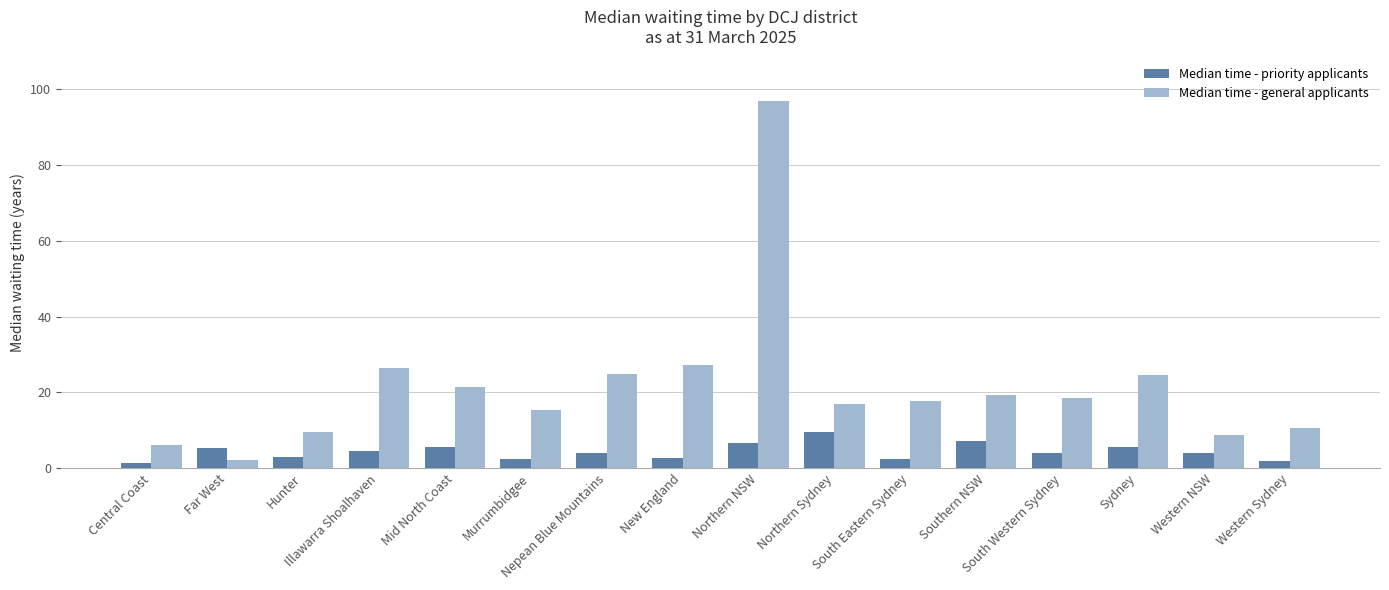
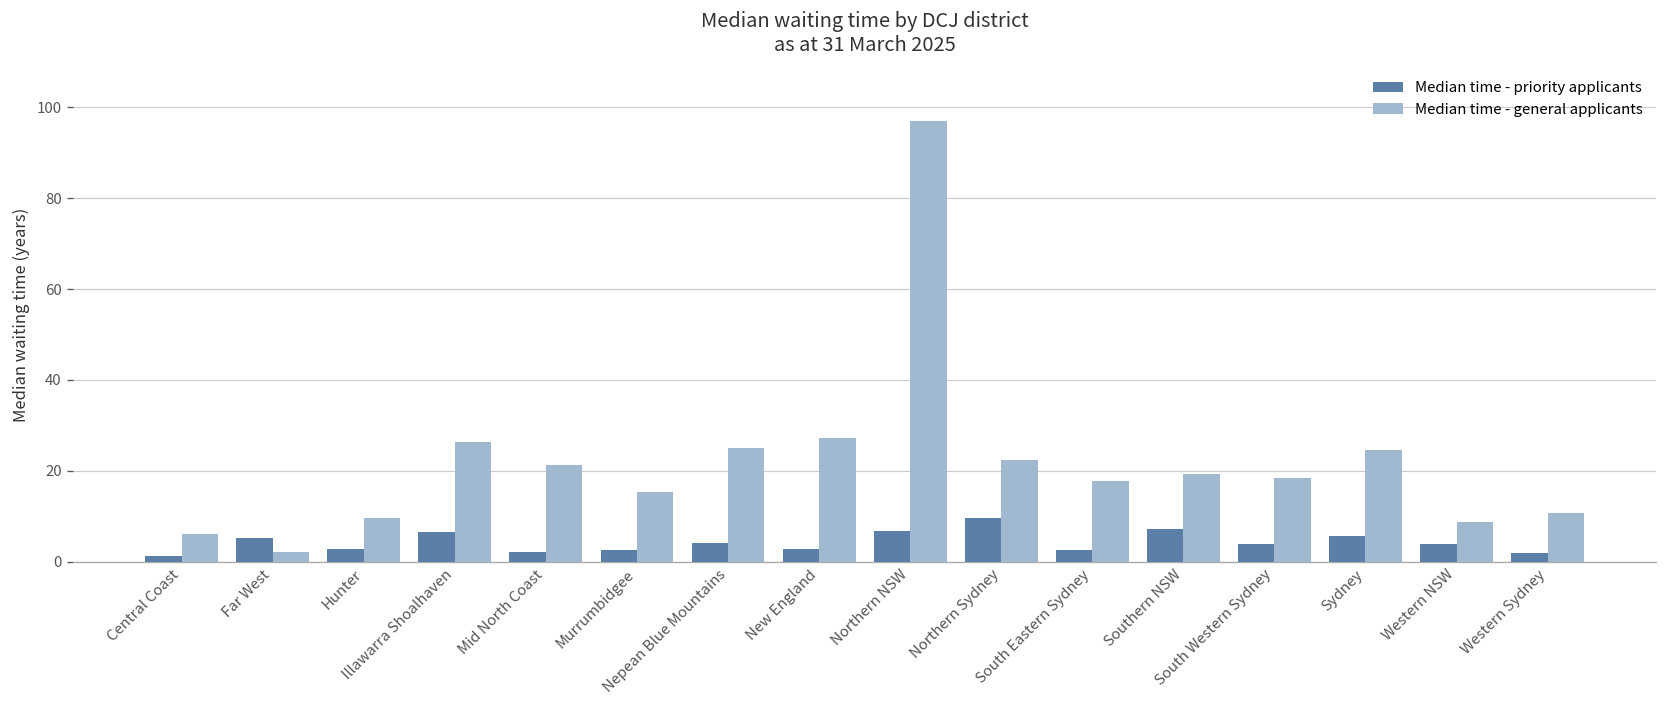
  {
    "Median time - priority applicants": {
      "Central Coast": 1,
      "Far West": 5,
      "Hunter": 3,
-     "Illawarra Shoalhaven": 4,
-     "Mid North Coast": 6,
+     "Illawarra Shoalhaven": 7,
+     "Mid North Coast": 2,
      "Murrumbidgee": 3,
      "Nepean Blue Mountains": 4,
      "New England": 3,
      "Northern NSW": 7,
      "Northern Sydney": 10,
      "South Eastern Sydney": 3,
      "Southern NSW": 7,
      "South Western Sydney": 4,
      "Sydney": 6,
      "Western NSW": 4,
      "Western Sydney": 2
    },
    "Median time - general applicants": {
      "Central Coast": 6,
      "Far West": 2,
      "Hunter": 10,
      "Illawarra Shoalhaven": 26,
      "Mid North Coast": 21,
      "Murrumbidgee": 15,
      "Nepean Blue Mountains": 25,
      "New England": 27,
      "Northern NSW": 97,
-     "Northern Sydney": 17,
+     "Northern Sydney": 22,
      "South Eastern Sydney": 18,
      "Southern NSW": 19,
      "South Western Sydney": 18,
      "Sydney": 25,
      "Western NSW": 9,
      "Western Sydney": 11
    }
  }
